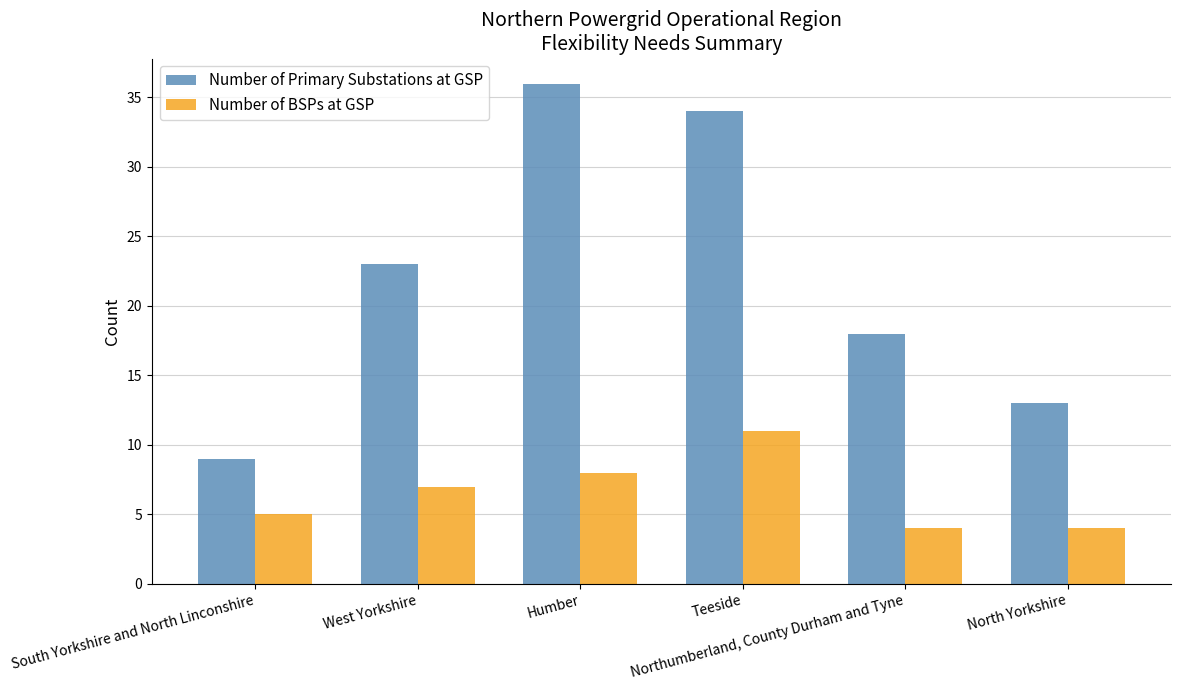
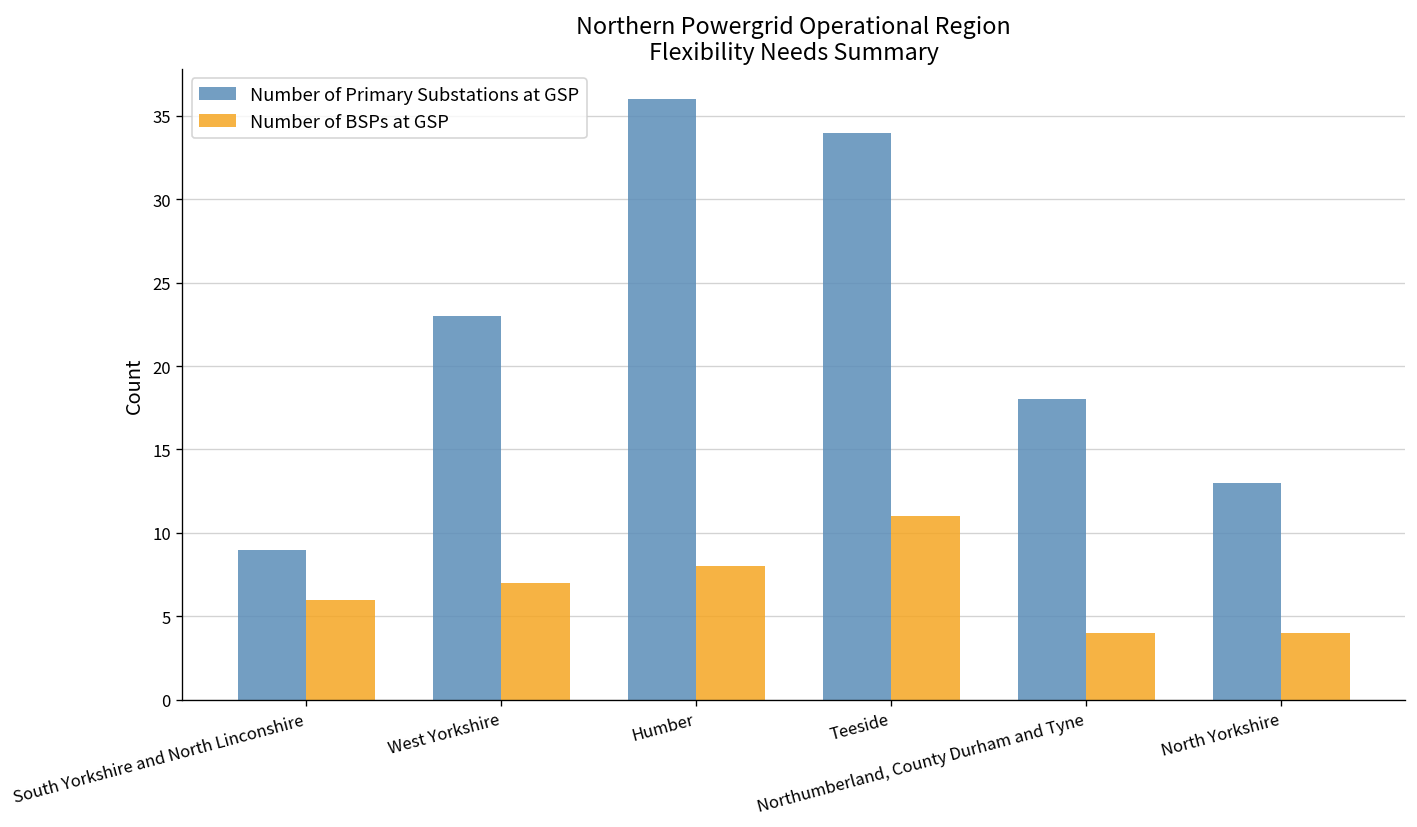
  {
    "Number of Primary Substations at GSP": {
      "South Yorkshire and North Linconshire": 9,
      "West Yorkshire": 23,
      "Humber": 36,
      "Teeside": 34,
      "Northumberland, County Durham and Tyne": 18,
      "North Yorkshire": 13
    },
    "Number of BSPs at GSP": {
-     "South Yorkshire and North Linconshire": 5,
+     "South Yorkshire and North Linconshire": 6,
      "West Yorkshire": 7,
      "Humber": 8,
      "Teeside": 11,
      "Northumberland, County Durham and Tyne": 4,
      "North Yorkshire": 4
    }
  }
